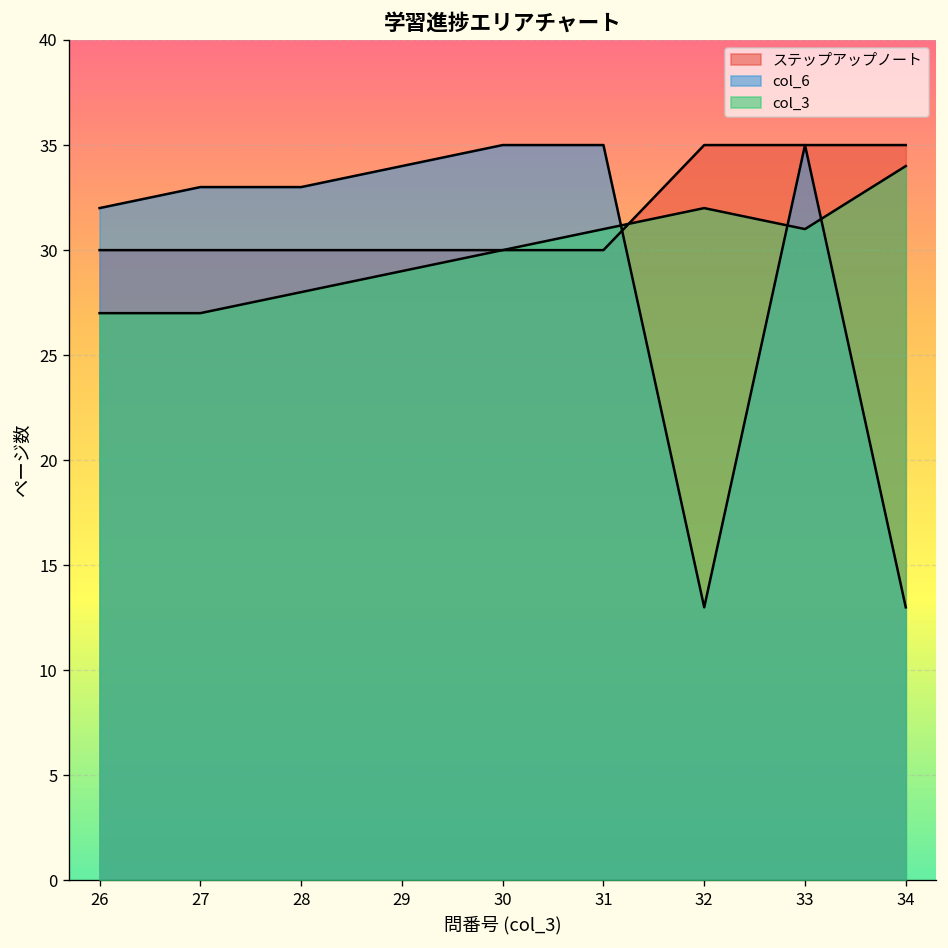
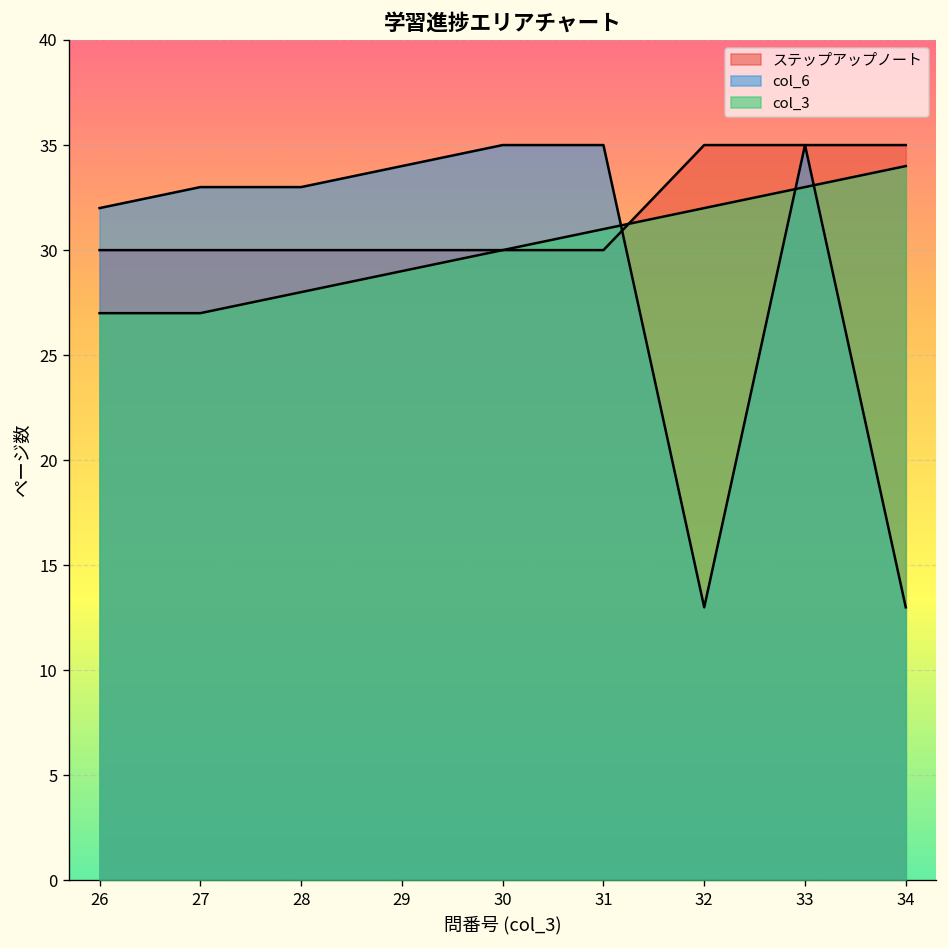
  {
    "ステップアップノート": {
      "26": 30,
      "27": 30,
      "28": 30,
      "29": 30,
      "31": 30,
      "32": 35,
      "34": 35
    },
    "col_6": {
      "26": 32,
      "27": 33,
      "28": 33,
      "29": 34,
      "30": 35,
      "31": 35,
      "32": 13,
      "34": 13
    },
    "col_3": {
      "26": 27,
      "27": 27,
      "28": 28,
      "29": 29,
      "31": 31,
      "32": 32,
-     "33": 31,
+     "33": 33,
      "34": 34
    }
  }
